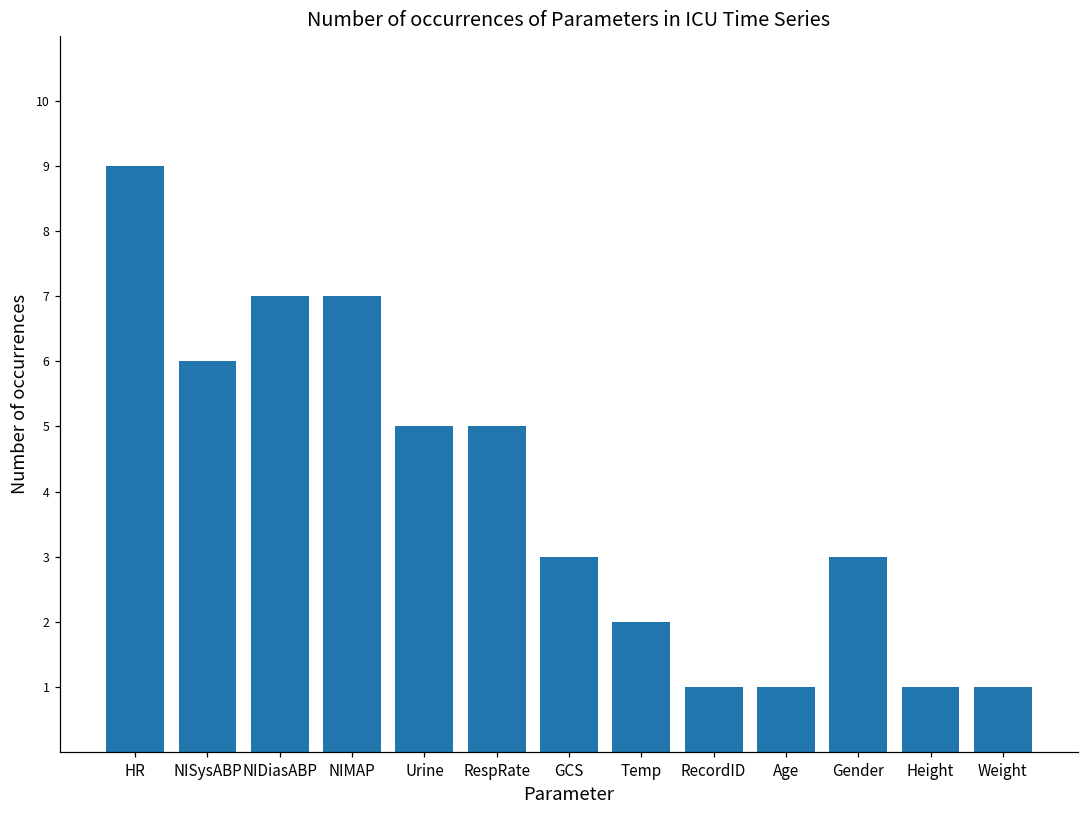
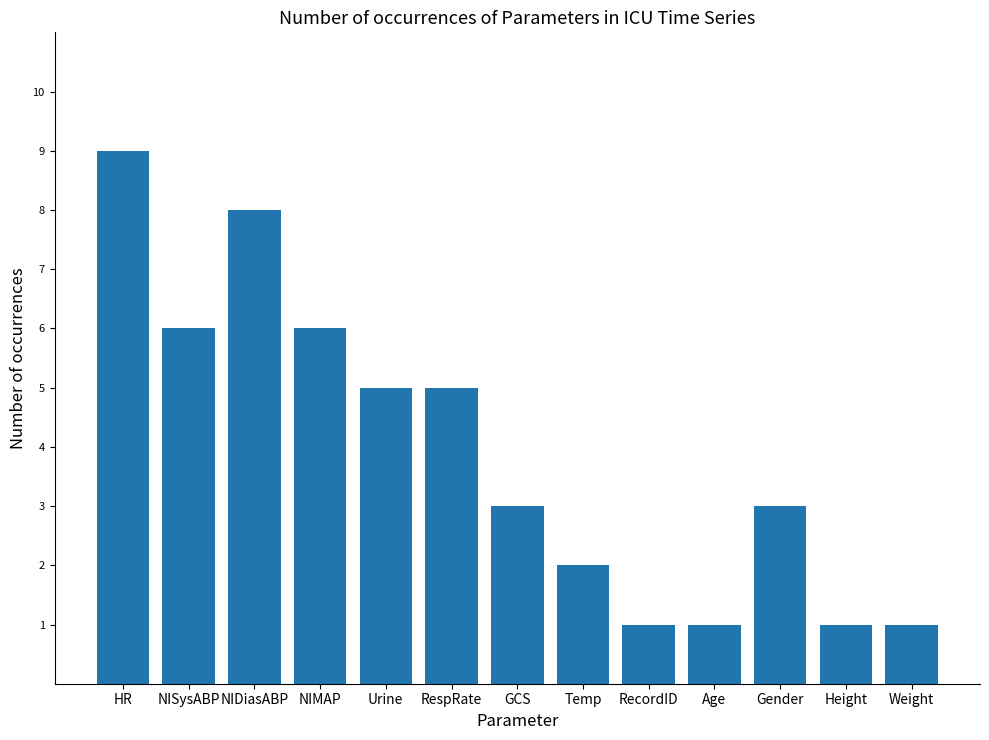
  {
    "HR": 9,
    "NISysABP": 6,
-   "NIDiasABP": 7,
-   "NIMAP": 7,
+   "NIDiasABP": 8,
+   "NIMAP": 6,
    "Urine": 5,
    "RespRate": 5,
    "GCS": 3,
    "Temp": 2,
    "RecordID": 1,
    "Age": 1,
    "Gender": 3,
    "Height": 1,
    "Weight": 1
  }
